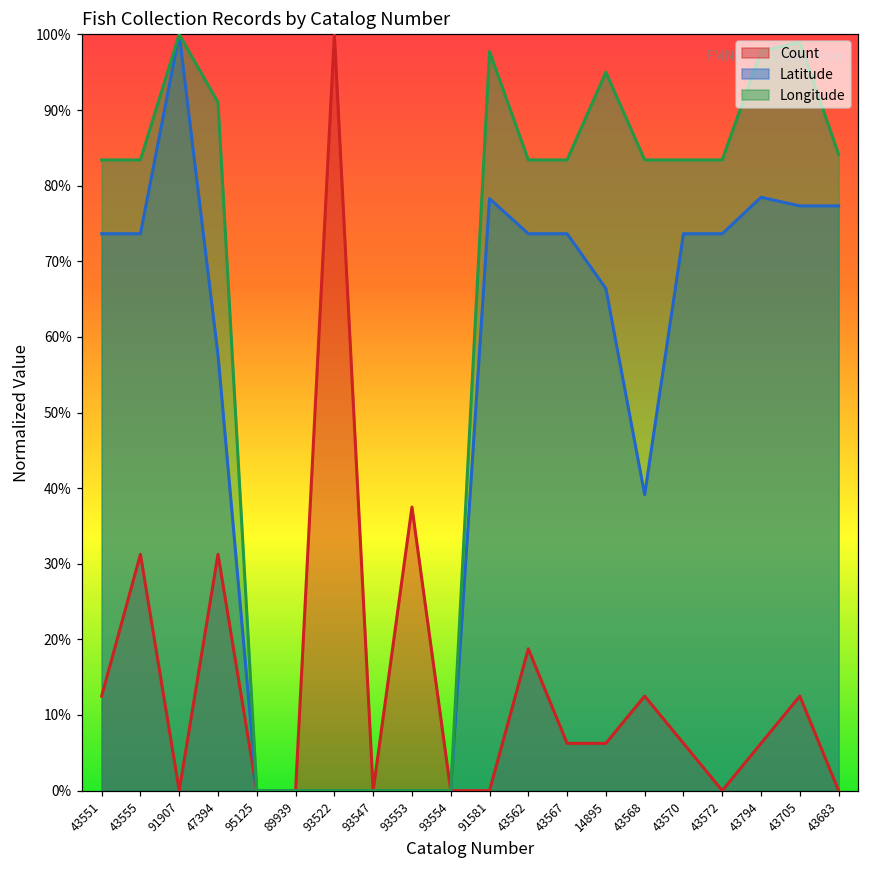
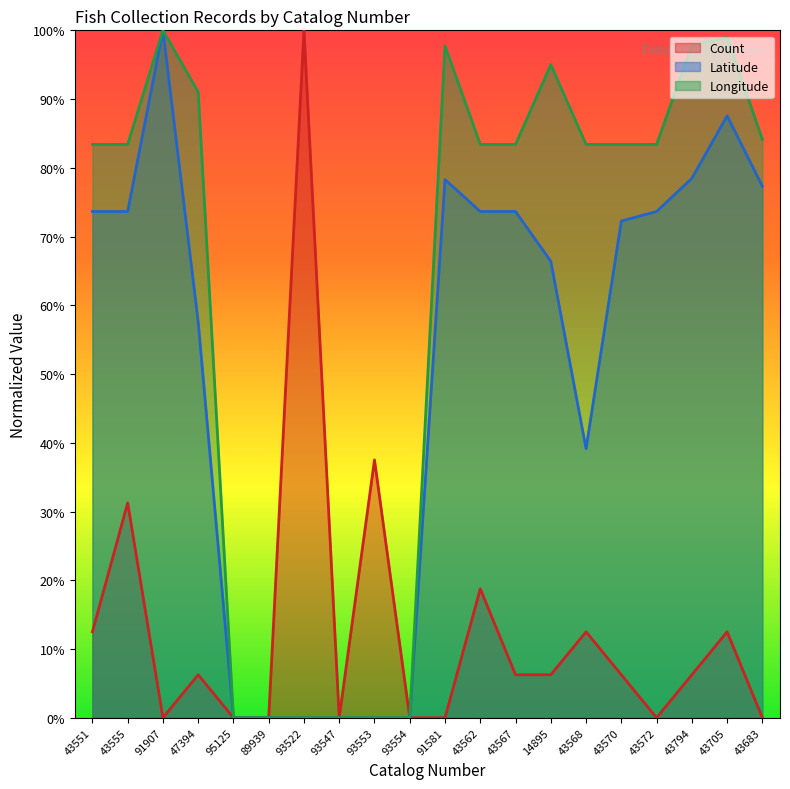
  {
    "Count": {
      "43551": "13%",
      "43555": "31%",
      "91907": "0%",
-     "47394": "31%",
+     "47394": "6%",
      "93522": "100%",
      "93553": "38%",
      "91581": "0%",
      "43562": "19%",
      "43567": "6%",
      "14895": "6%",
      "43568": "13%",
      "43570": "6%",
      "43572": "0%",
      "43794": "6%",
      "43705": "13%",
      "43683": "0%"
    },
    "Latitude": {
      "43551": "74%",
      "43555": "74%",
      "47394": "58%",
      "91581": "78%",
      "43562": "74%",
      "43567": "74%",
      "14895": "66%",
      "43568": "39%",
-     "43570": "74%",
+     "43570": "72%",
      "43572": "74%",
      "43794": "78%",
-     "43705": "77%",
+     "43705": "88%",
      "43683": "77%"
    },
    "Longitude": {
      "43551": "83%",
      "43555": "83%",
      "47394": "91%",
      "91581": "98%",
      "43562": "83%",
      "43567": "83%",
      "14895": "95%",
      "43568": "83%",
      "43570": "83%",
      "43572": "83%",
      "43683": "84%"
    }
  }
